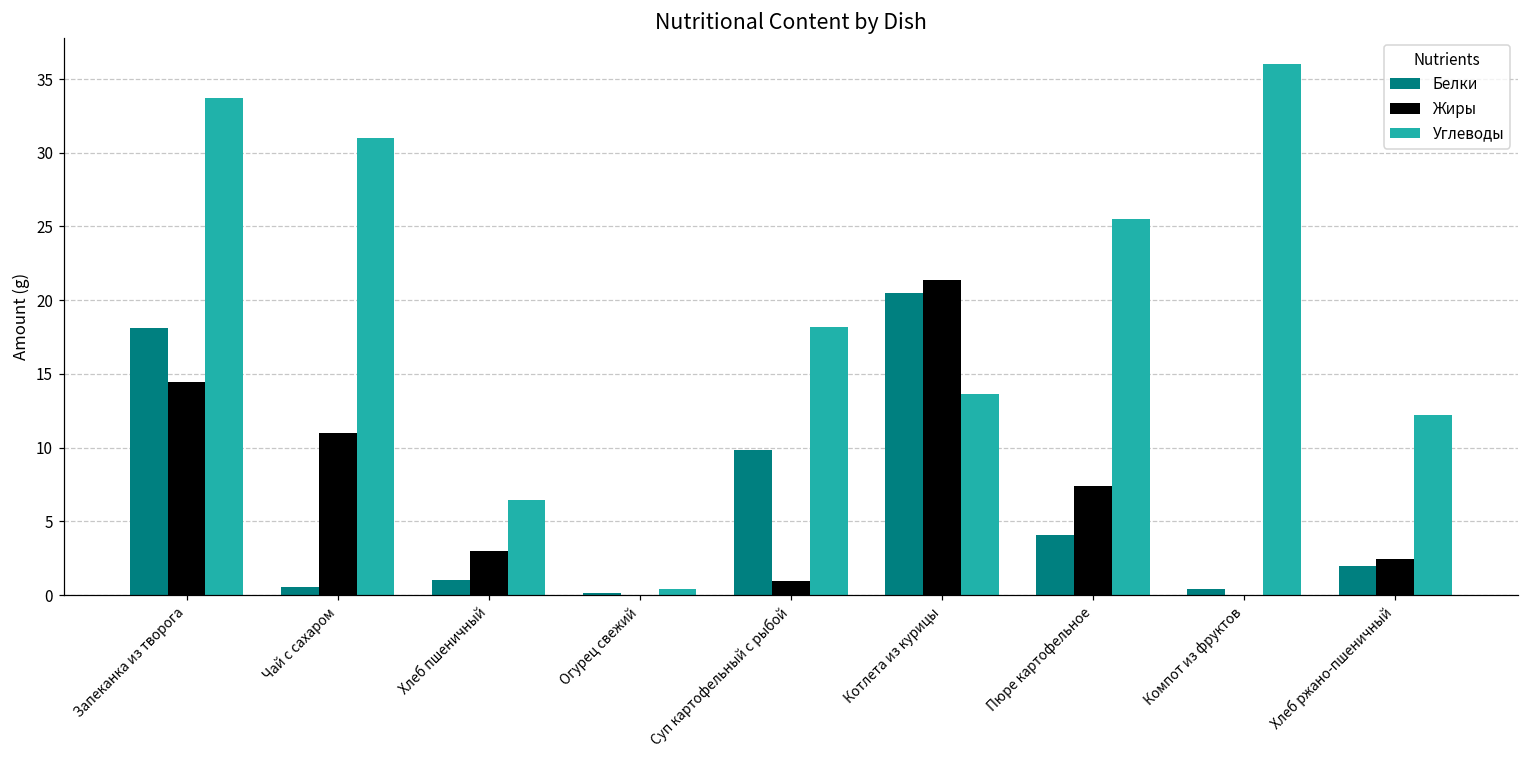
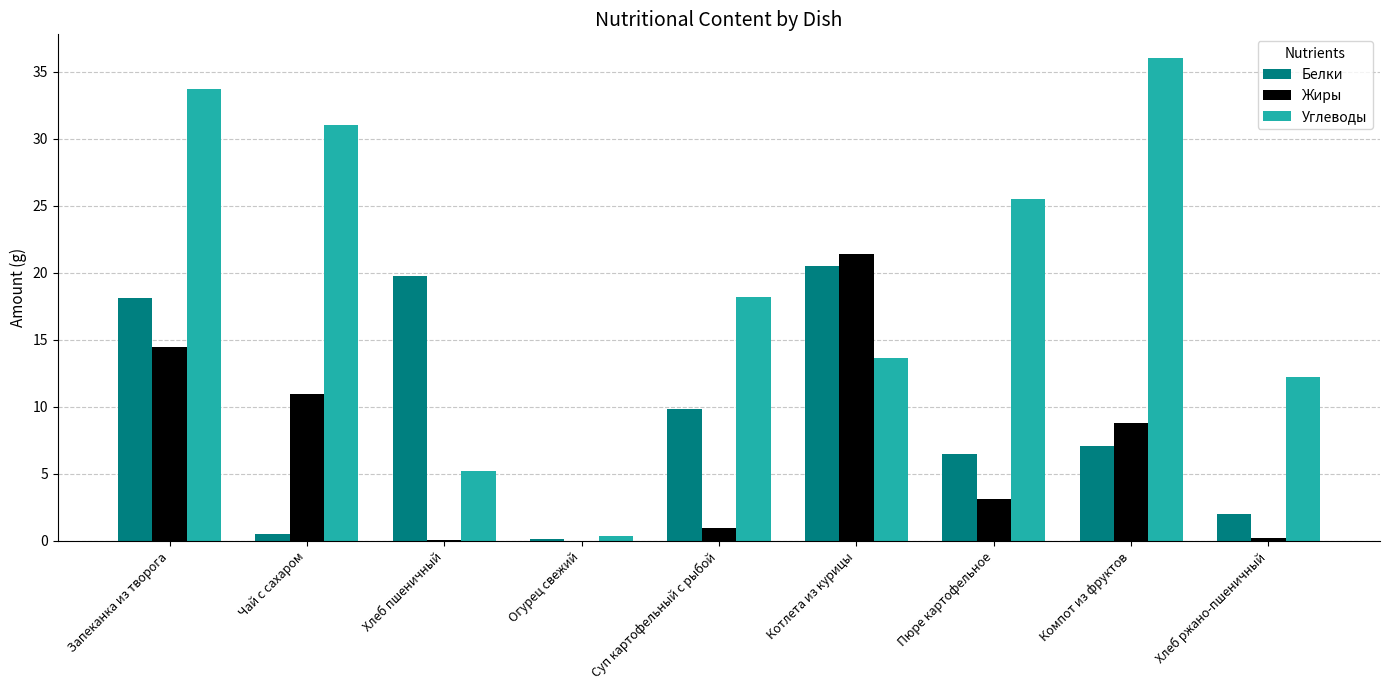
  {
    "Белки": {
      "Запеканка из творога": 18.1,
      "Чай с сахаром": 0.5,
-     "Хлеб пшеничный": 1.1,
+     "Хлеб пшеничный": 19.8,
      "Суп картофельный с рыбой": 9.8,
      "Котлета из курицы": 20.5,
-     "Пюре картофельное": 4.1,
-     "Компот из фруктов": 0.4,
+     "Пюре картофельное": 6.5,
+     "Компот из фруктов": 7.1,
      "Хлеб ржано-пшеничный": 2.0
    },
    "Жиры": {
      "Запеканка из творога": 14.5,
      "Чай с сахаром": 11.0,
-     "Хлеб пшеничный": 3.0,
+     "Хлеб пшеничный": 0.1,
      "Суп картофельный с рыбой": 0.9,
      "Котлета из курицы": 21.4,
-     "Пюре картофельное": 7.4,
-     "Компот из фруктов": 0.0,
-     "Хлеб ржано-пшеничный": 2.4
+     "Пюре картофельное": 3.1,
+     "Компот из фруктов": 8.8,
+     "Хлеб ржано-пшеничный": 0.3
    },
    "Углеводы": {
      "Запеканка из творога": 33.7,
      "Чай с сахаром": 31.0,
-     "Хлеб пшеничный": 6.4,
+     "Хлеб пшеничный": 5.2,
      "Огурец свежий": 0.4,
      "Суп картофельный с рыбой": 18.2,
      "Котлета из курицы": 13.6,
      "Пюре картофельное": 25.5,
      "Компот из фруктов": 36.0,
      "Хлеб ржано-пшеничный": 12.2
    }
  }
